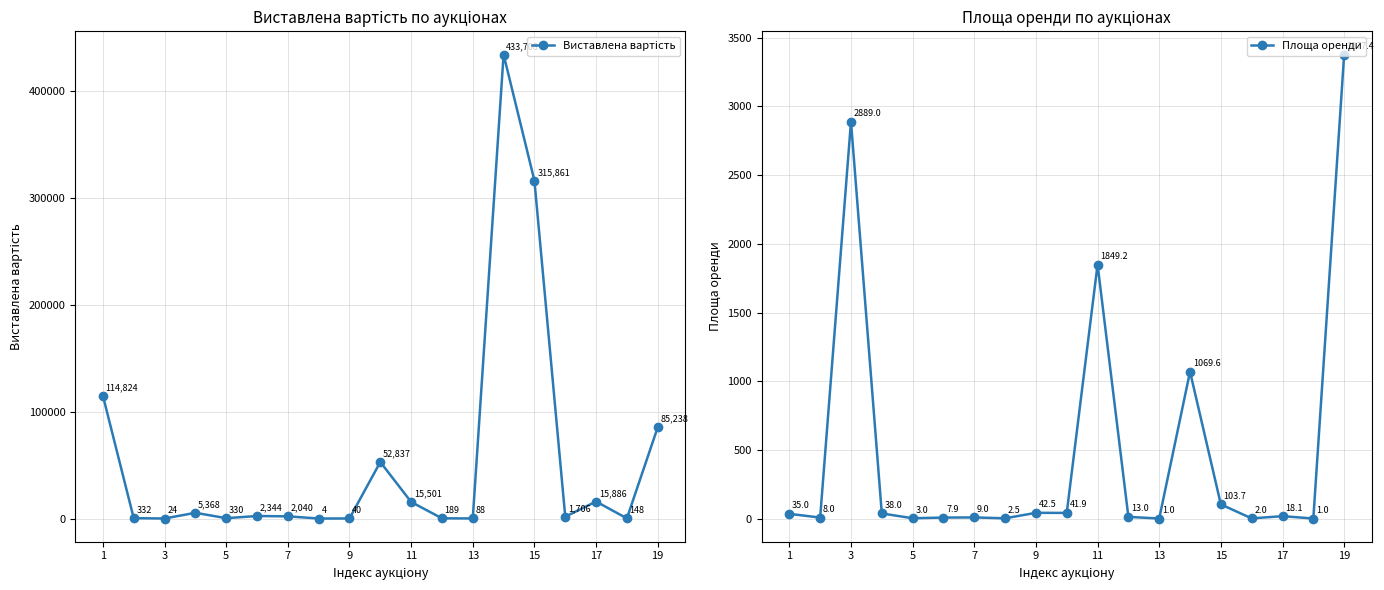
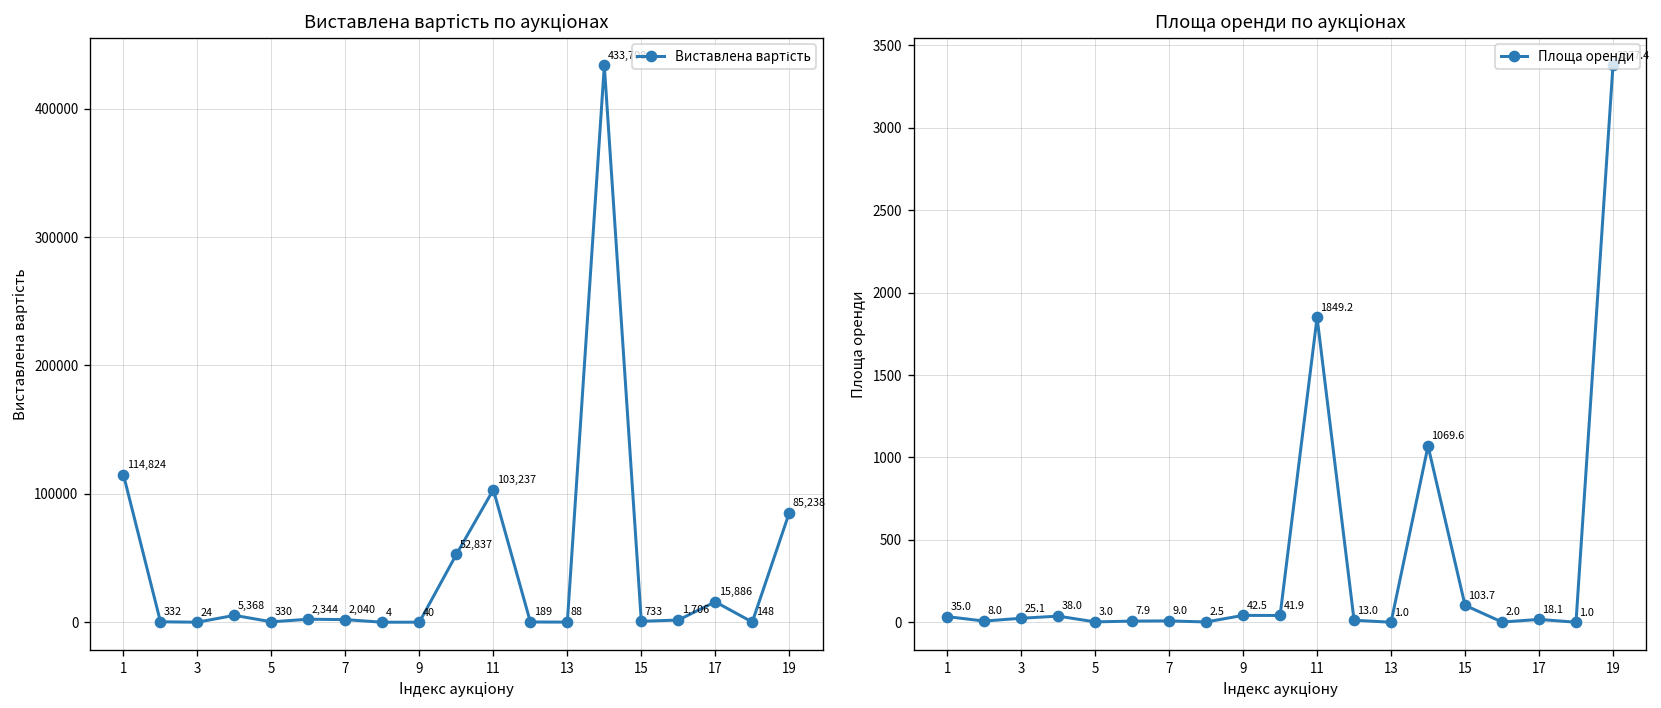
  {
    "Виставлена вартість по аукціонах": {
      "1": "114,824",
      "3": "24",
      "5": "330",
      "7": "2,040",
      "9": "40",
-     "11": "15,501",
+     "11": "103,237",
      "13": "88",
-     "15": "315,861",
+     "15": "733",
      "17": "15,886",
      "19": "85,238"
    },
    "Площа оренди по аукціонах": {
      "1": "35.0",
-     "3": "2889.0",
+     "3": "25.1",
      "5": "3.0",
      "7": "9.0",
      "9": "42.5",
      "11": "1849.2",
      "13": "1.0",
      "15": "103.7",
      "17": "18.1"
    }
  }
